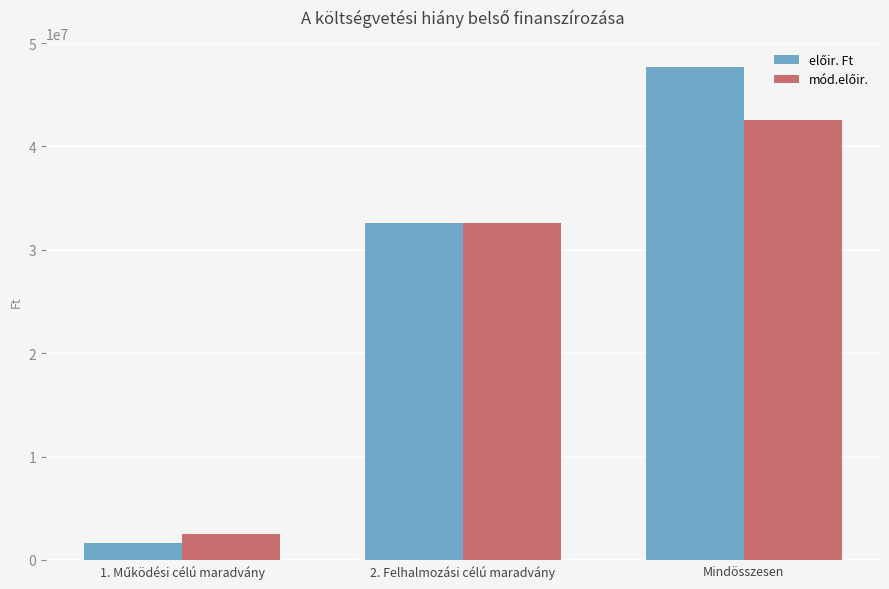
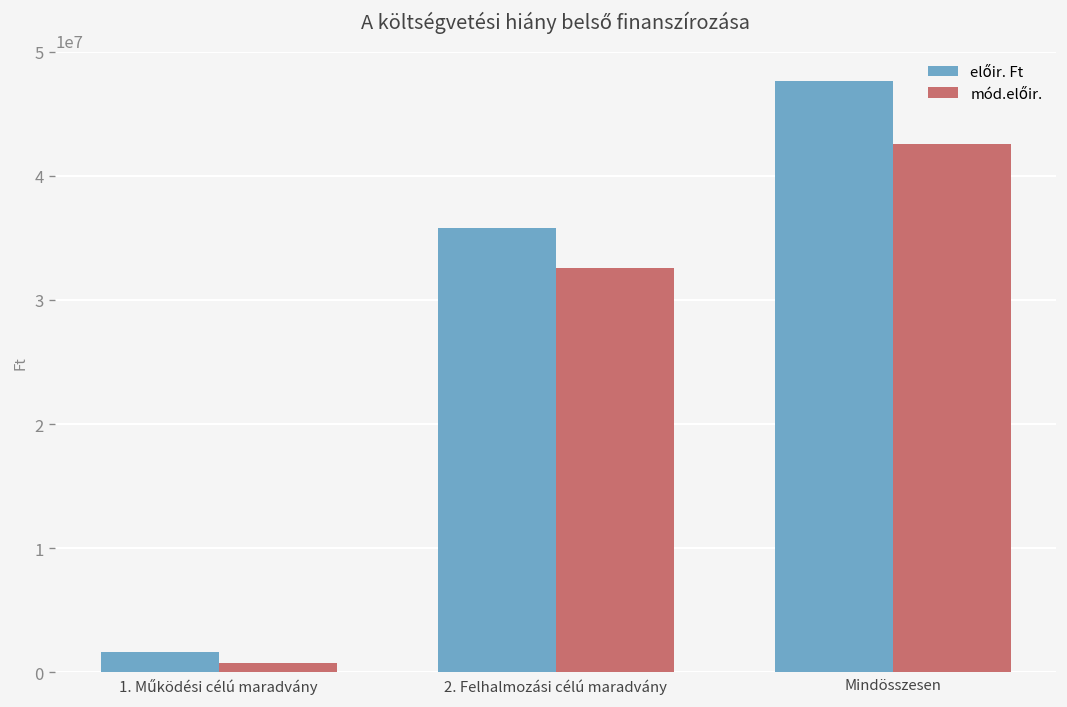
  {
    "előir. Ft": {
      "1. Működési célú maradvány": 1700000,
-     "2. Felhalmozási célú maradvány": 32600000,
+     "2. Felhalmozási célú maradvány": 35800000,
      "Mindösszesen": 47600000
    },
    "mód.előir.": {
-     "1. Működési célú maradvány": 2500000,
+     "1. Működési célú maradvány": 800000,
      "2. Felhalmozási célú maradvány": 32600000,
      "Mindösszesen": 42500000
    }
  }
